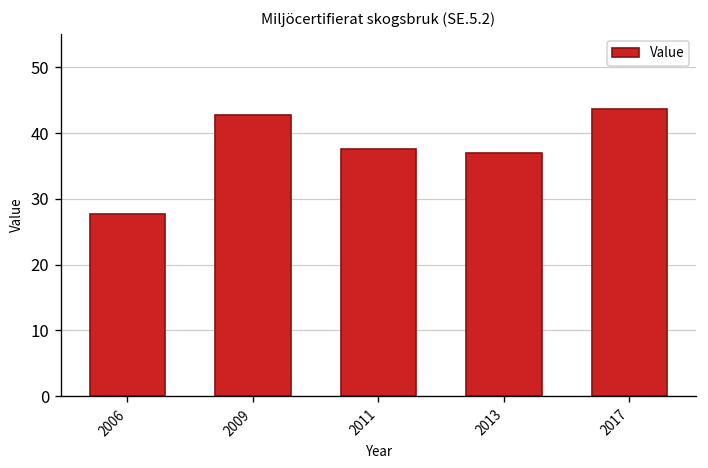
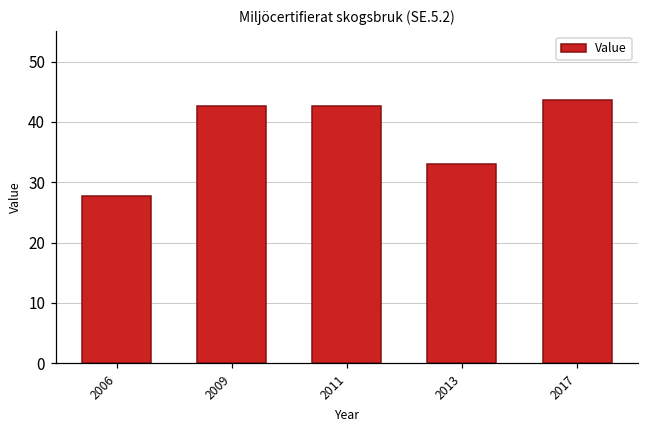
  {
    "2006": 28,
    "2009": 43,
-   "2011": 38,
-   "2013": 37,
+   "2011": 43,
+   "2013": 33,
    "2017": 44
  }
